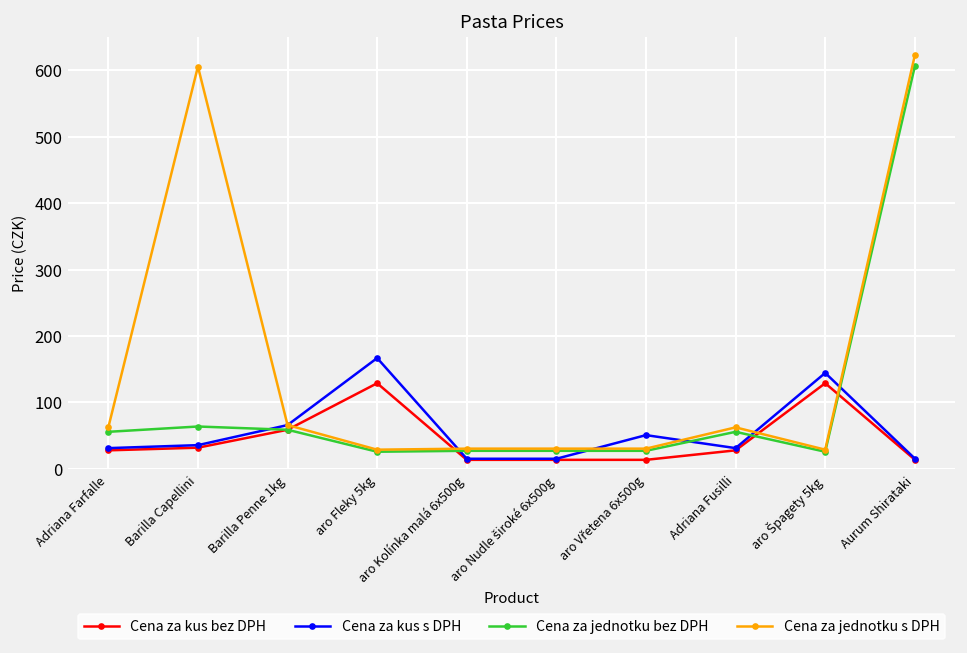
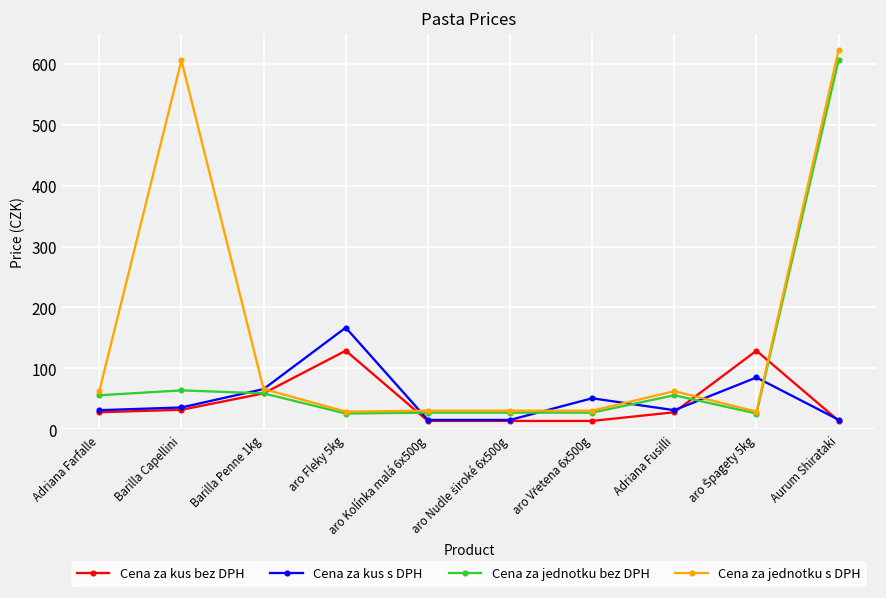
  {
    "Cena za kus bez DPH": {
      "aro Fleky 5kg": 130,
      "aro Vřetena 6x500g": 10,
      "aro Špagety 5kg": 130
    },
    "Cena za kus s DPH": {
      "aro Fleky 5kg": 170,
      "aro Vřetena 6x500g": 50,
-     "aro Špagety 5kg": 140
+     "aro Špagety 5kg": 90
    },
    "Cena za jednotku bez DPH": {
      "Adriana Farfalle": 60,
      "Barilla Capellini": 60,
      "Adriana Fusilli": 60,
      "Aurum Shirataki": 610
    },
    "Cena za jednotku s DPH": {
      "Adriana Farfalle": 60,
      "Barilla Capellini": 610,
      "Adriana Fusilli": 60,
      "Aurum Shirataki": 620
    }
  }
